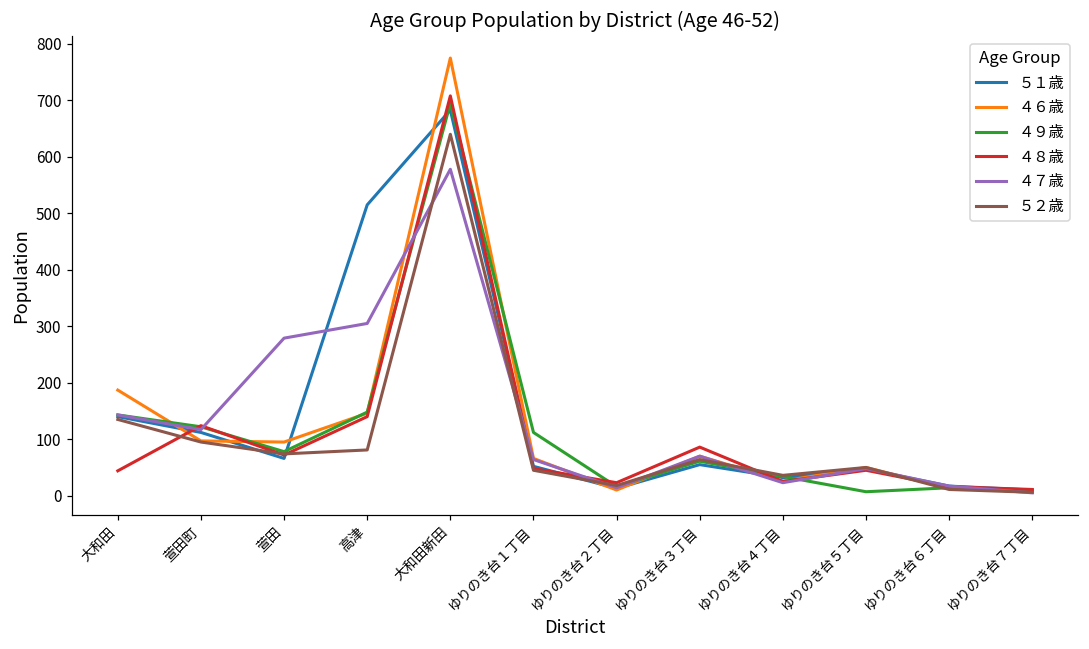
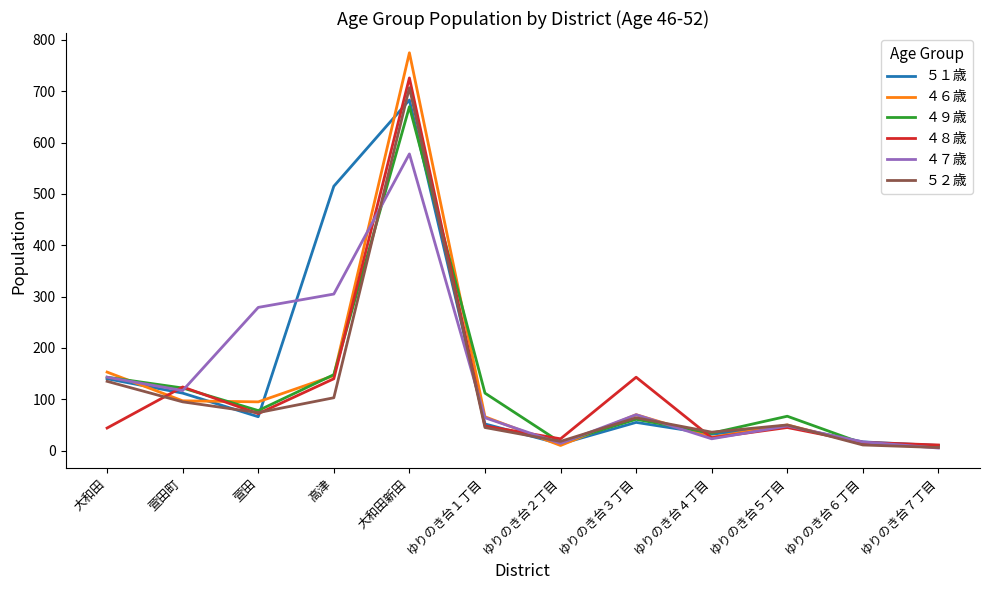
  {
    "５１歳": {
      "萱田": 70,
      "高津": 520,
      "大和田新田": 680,
      "ゆりのき台３丁目": 60
    },
    "４６歳": {
-     "大和田": 190,
+     "大和田": 150,
      "萱田": 100,
      "大和田新田": 780
    },
    "４９歳": {
-     "大和田新田": 700,
+     "大和田新田": 670,
      "ゆりのき台１丁目": 110,
-     "ゆりのき台５丁目": 10
+     "ゆりのき台５丁目": 70
    },
    "４８歳": {
      "大和田": 40,
      "高津": 140,
-     "大和田新田": 710,
+     "大和田新田": 730,
      "ゆりのき台２丁目": 20,
-     "ゆりのき台３丁目": 90
+     "ゆりのき台３丁目": 140
    },
    "４７歳": {
      "萱田": 280,
      "高津": 310,
      "大和田新田": 580
    },
    "５２歳": {
-     "高津": 80,
-     "大和田新田": 640
+     "高津": 100,
+     "大和田新田": 710
    }
  }
